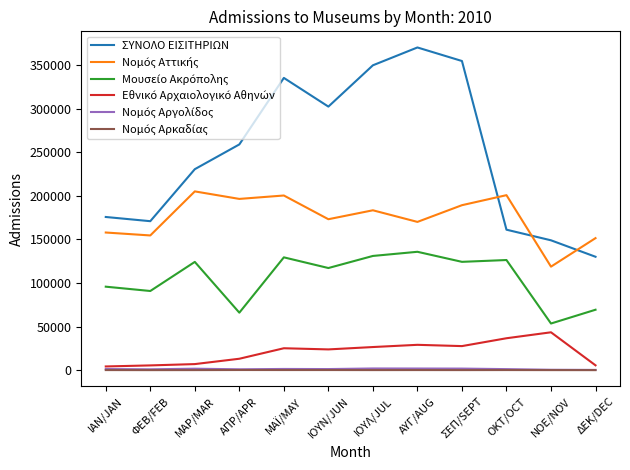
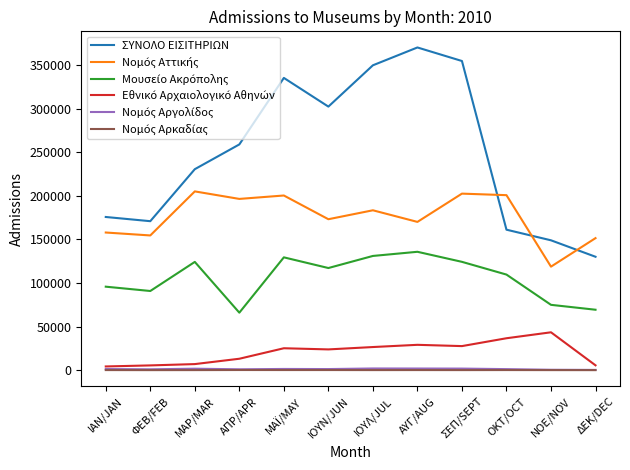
  {
    "ΣΥΝΟΛΟ ΕΙΣΙΤΗΡΙΩΝ": {
      "ΙΑΝ/JAN": 180000,
      "ΦΕΒ/FEB": 170000,
      "ΜΑΡ/MAR": 230000,
      "ΑΠΡ/APR": 260000,
      "ΜΑΪ/MAY": 340000,
      "ΙΟΥΝ/JUN": 300000,
      "ΙΟΥΛ/JUL": 350000,
      "ΑΥΓ/AUG": 370000,
      "ΣΕΠ/SEPT": 350000,
      "ΟΚΤ/OCT": 160000,
      "ΝΟΕ/NOV": 150000,
      "ΔΕΚ/DEC": 130000
    },
    "Νομός Αττικής": {
      "ΙΑΝ/JAN": 160000,
      "ΦΕΒ/FEB": 150000,
      "ΜΑΡ/MAR": 210000,
      "ΑΠΡ/APR": 200000,
      "ΜΑΪ/MAY": 200000,
      "ΙΟΥΝ/JUN": 170000,
      "ΙΟΥΛ/JUL": 180000,
      "ΑΥΓ/AUG": 170000,
-     "ΣΕΠ/SEPT": 190000,
+     "ΣΕΠ/SEPT": 200000,
      "ΟΚΤ/OCT": 200000,
      "ΝΟΕ/NOV": 120000,
      "ΔΕΚ/DEC": 150000
    },
    "Μουσείο Ακρόπολης": {
      "ΙΑΝ/JAN": 100000,
      "ΦΕΒ/FEB": 90000,
      "ΜΑΡ/MAR": 120000,
      "ΑΠΡ/APR": 70000,
      "ΜΑΪ/MAY": 130000,
      "ΙΟΥΝ/JUN": 120000,
      "ΙΟΥΛ/JUL": 130000,
      "ΑΥΓ/AUG": 140000,
      "ΣΕΠ/SEPT": 120000,
-     "ΟΚΤ/OCT": 130000,
-     "ΝΟΕ/NOV": 50000,
+     "ΟΚΤ/OCT": 110000,
+     "ΝΟΕ/NOV": 70000,
      "ΔΕΚ/DEC": 70000
    },
    "Εθνικό Αρχαιολογικό Αθηνών": {
      "ΦΕΒ/FEB": 10000,
      "ΜΑΡ/MAR": 10000,
      "ΑΠΡ/APR": 10000,
      "ΜΑΪ/MAY": 30000,
      "ΙΟΥΝ/JUN": 20000,
      "ΙΟΥΛ/JUL": 30000,
      "ΑΥΓ/AUG": 30000,
      "ΣΕΠ/SEPT": 30000,
      "ΟΚΤ/OCT": 40000,
      "ΝΟΕ/NOV": 40000,
      "ΔΕΚ/DEC": 10000
    }
  }
